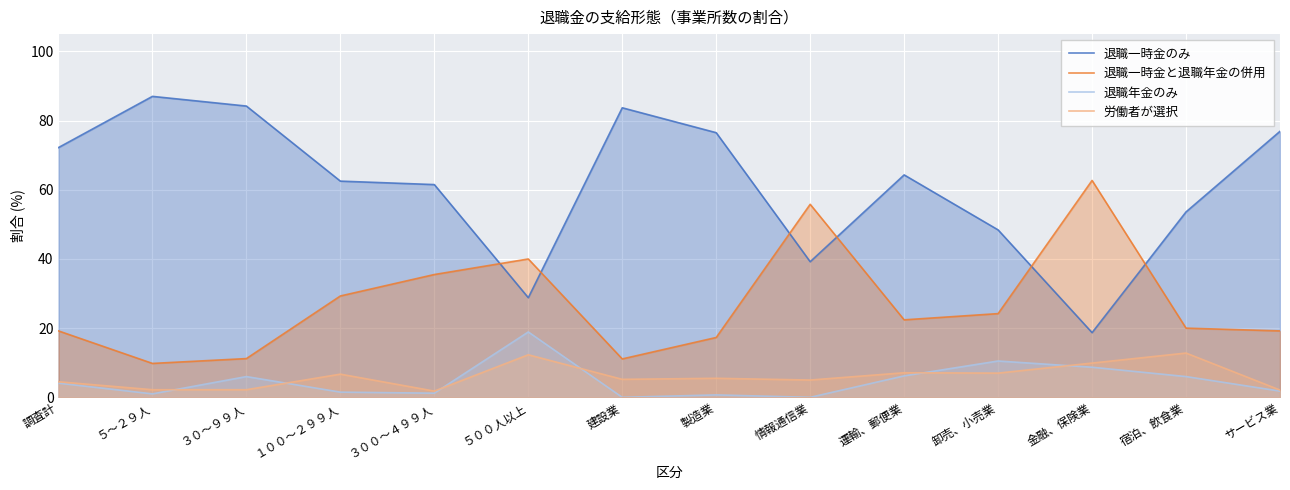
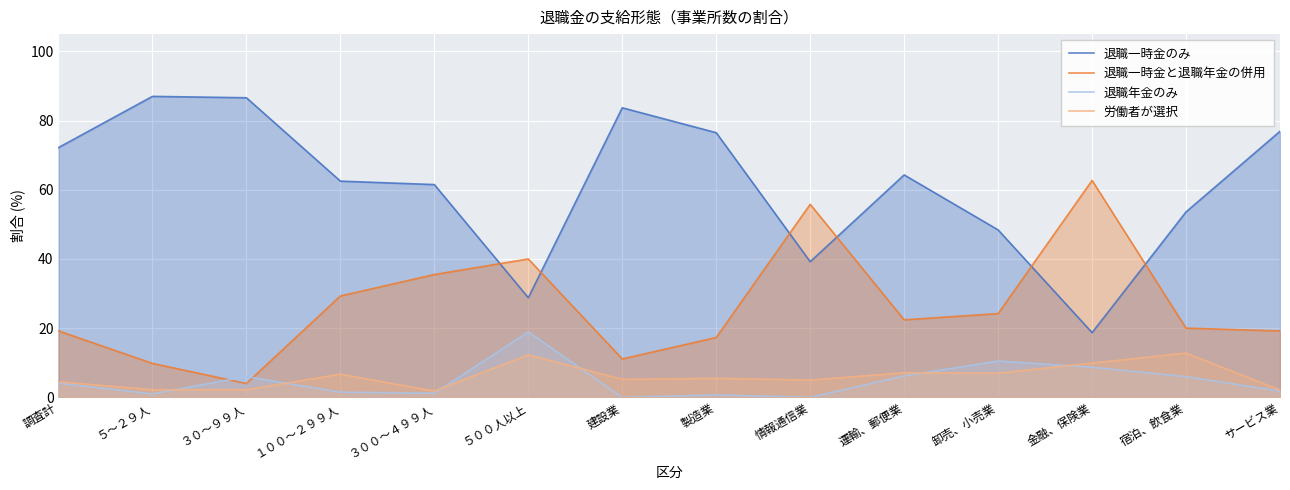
  {
    "退職一時金のみ": {
      "調査計": 72,
      "５～２９人": 87,
-     "３０～９９人": 84,
+     "３０～９９人": 87,
      "１００～２９９人": 63,
      "３００～４９９人": 62,
      "５００人以上": 29,
      "建設業": 84,
      "製造業": 77,
      "情報通信業": 39,
      "運輸、郵便業": 64,
      "卸売、小売業": 48,
      "金融、保険業": 19,
      "宿泊、飲食業": 54,
      "サービス業": 77
    },
    "退職一時金と退職年金の併用": {
      "調査計": 19,
      "５～２９人": 10,
-     "３０～９９人": 11,
+     "３０～９９人": 4,
      "１００～２９９人": 29,
      "３００～４９９人": 36,
      "５００人以上": 40,
      "建設業": 11,
      "製造業": 17,
      "情報通信業": 56,
      "運輸、郵便業": 22,
      "卸売、小売業": 24,
      "金融、保険業": 63,
      "宿泊、飲食業": 20,
      "サービス業": 19
    },
    "退職年金のみ": {
      "５～２９人": 1,
      "３０～９９人": 6,
      "１００～２９９人": 2,
      "５００人以上": 19,
      "建設業": 0,
      "製造業": 1,
      "情報通信業": 0,
      "運輸、郵便業": 6,
      "卸売、小売業": 11,
      "金融、保険業": 9,
      "宿泊、飲食業": 6
    },
    "労働者が選択": {
      "５～２９人": 2,
      "３０～９９人": 2,
      "１００～２９９人": 7,
      "５００人以上": 12,
      "建設業": 5,
      "製造業": 6,
      "情報通信業": 5,
      "運輸、郵便業": 7,
      "卸売、小売業": 7,
      "金融、保険業": 10,
      "宿泊、飲食業": 13
    }
  }
